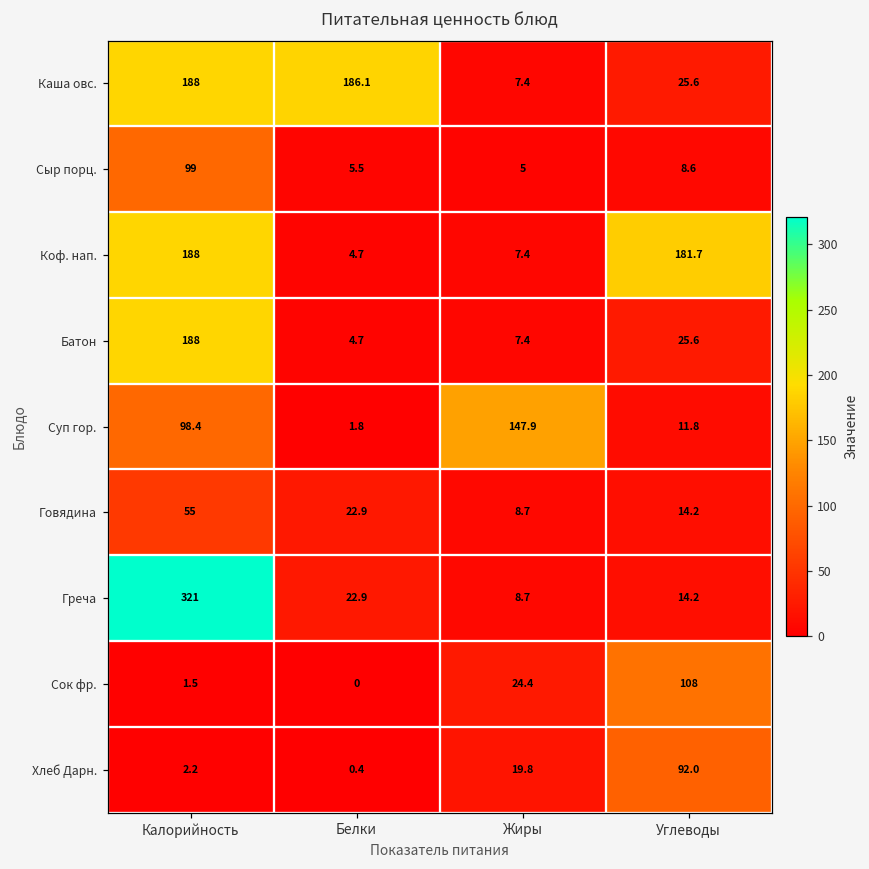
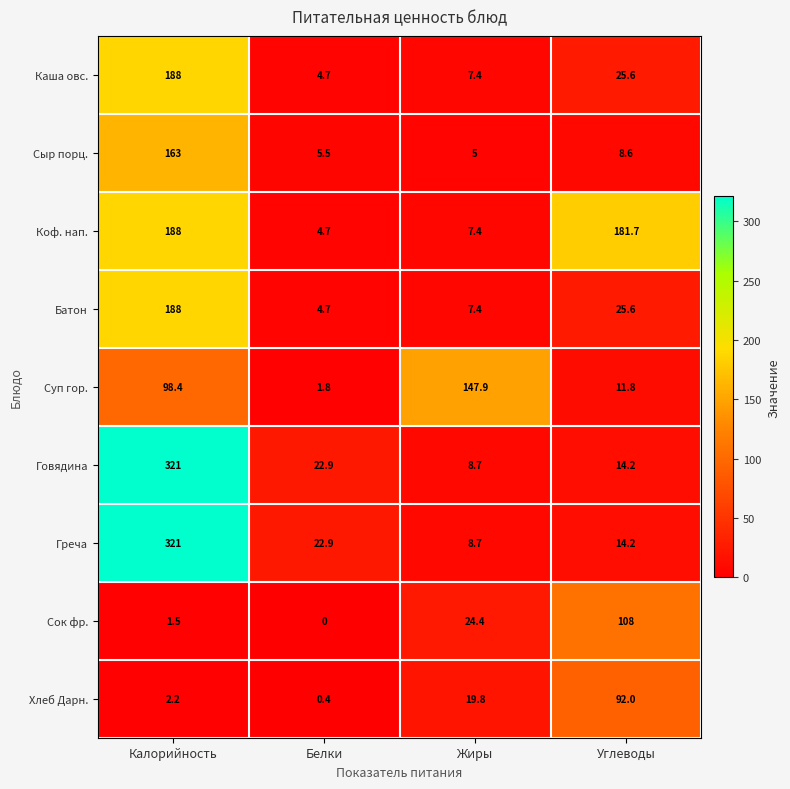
  {
    "Каша овс.": {
      "Калорийность": 188,
-     "Белки": 186.1,
+     "Белки": 4.7,
      "Жиры": 7.4,
      "Углеводы": 25.6
    },
    "Сыр порц.": {
-     "Калорийность": 99,
+     "Калорийность": 163,
      "Белки": 5.5,
      "Жиры": 5,
      "Углеводы": 8.6
    },
    "Коф. нап.": {
      "Калорийность": 188,
      "Белки": 4.7,
      "Жиры": 7.4,
      "Углеводы": 181.7
    },
    "Батон": {
      "Калорийность": 188,
      "Белки": 4.7,
      "Жиры": 7.4,
      "Углеводы": 25.6
    },
    "Суп гор.": {
      "Калорийность": 98.4,
      "Белки": 1.8,
      "Жиры": 147.9,
      "Углеводы": 11.8
    },
    "Говядина": {
-     "Калорийность": 55,
+     "Калорийность": 321,
      "Белки": 22.9,
      "Жиры": 8.7,
      "Углеводы": 14.2
    },
    "Греча": {
      "Калорийность": 321,
      "Белки": 22.9,
      "Жиры": 8.7,
      "Углеводы": 14.2
    },
    "Сок фр.": {
      "Калорийность": 1.5,
      "Белки": 0,
      "Жиры": 24.4,
      "Углеводы": 108
    },
    "Хлеб Дарн.": {
      "Калорийность": 2.2,
      "Белки": 0.4,
      "Жиры": 19.8,
      "Углеводы": 92.0
    }
  }
